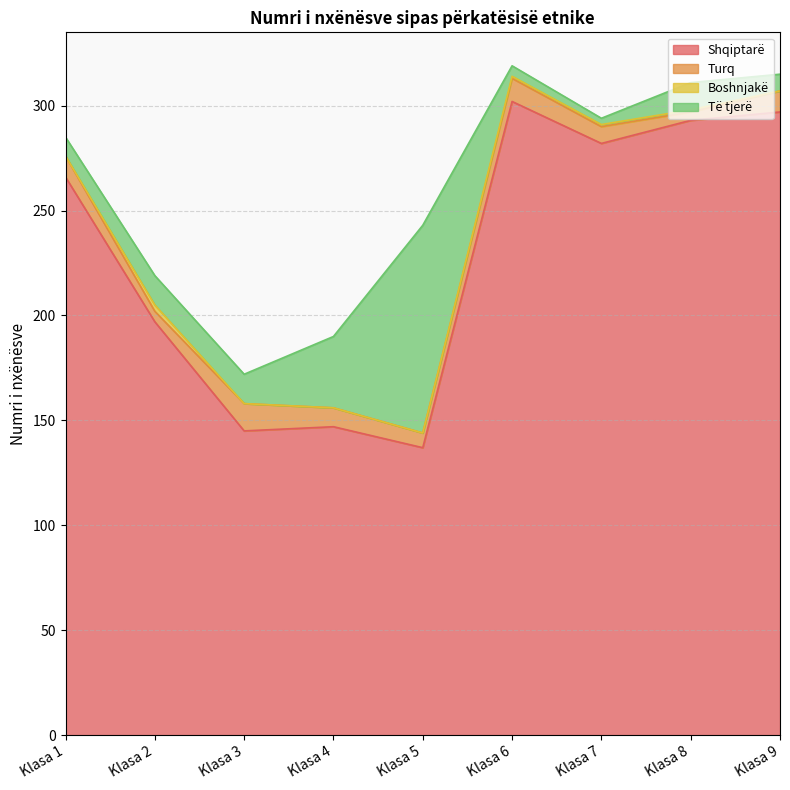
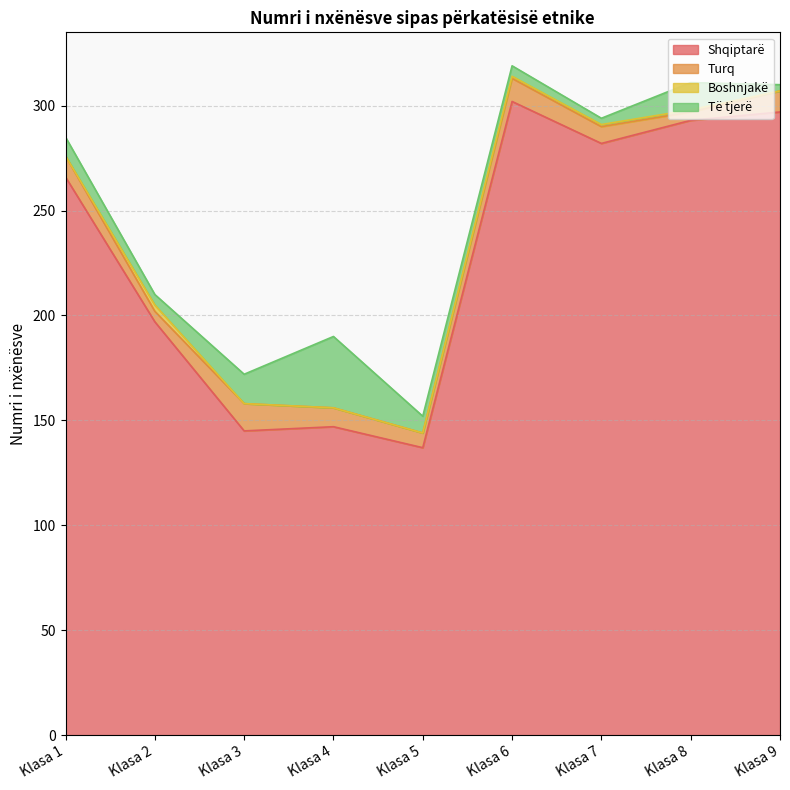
  {
    "Të tjerë": {
      "Klasa 1": 9,
-     "Klasa 2": 14,
+     "Klasa 2": 5,
      "Klasa 3": 14,
      "Klasa 4": 34,
-     "Klasa 5": 99,
+     "Klasa 5": 8,
      "Klasa 6": 5,
      "Klasa 7": 3,
-     "Klasa 9": 8
+     "Klasa 9": 3
    }
  }
